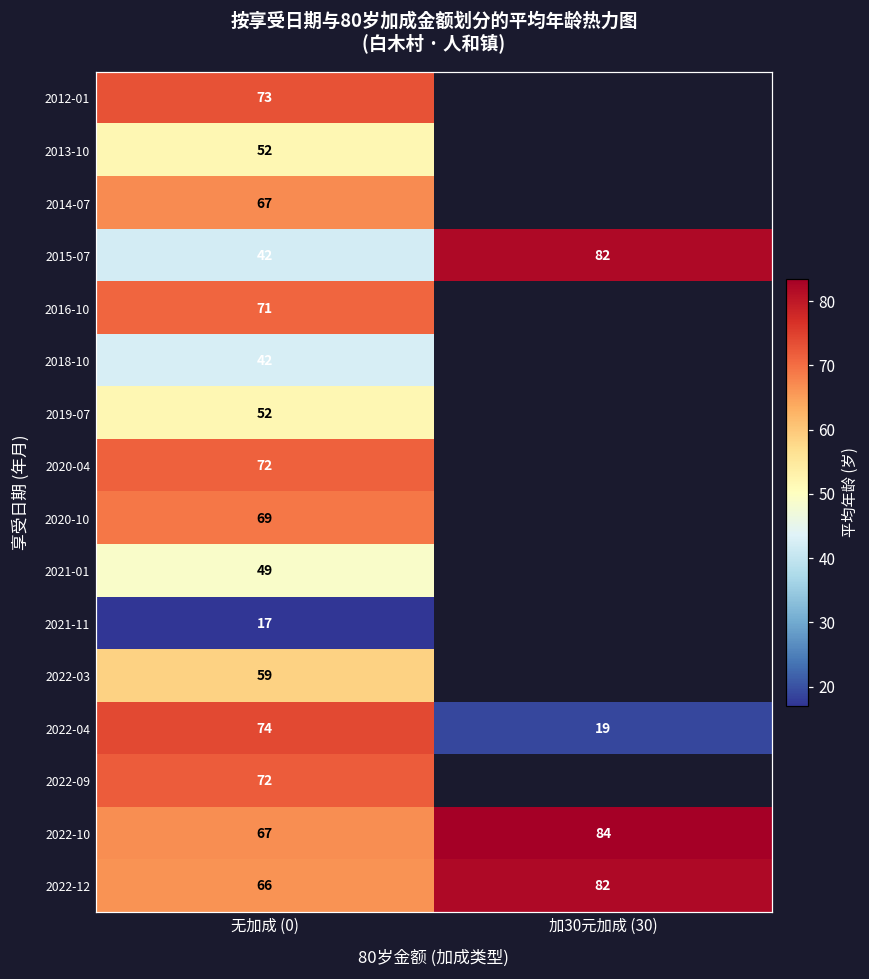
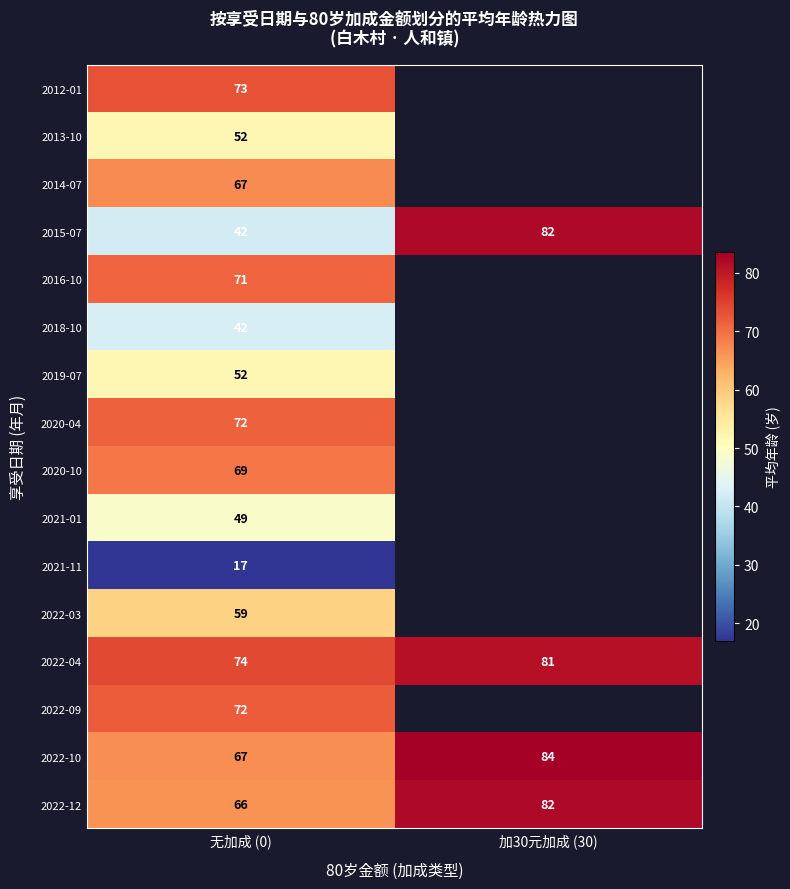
  {
    "2012-01": {
      "无加成 (0)": 73
    },
    "2013-10": {
      "无加成 (0)": 52
    },
    "2014-07": {
      "无加成 (0)": 67
    },
    "2015-07": {
      "加30元加成 (30)": 82
    },
    "2016-10": {
      "无加成 (0)": 71
    },
    "2019-07": {
      "无加成 (0)": 52
    },
    "2020-04": {
      "无加成 (0)": 72
    },
    "2020-10": {
      "无加成 (0)": 69
    },
    "2021-01": {
      "无加成 (0)": 49
    },
    "2021-11": {
      "无加成 (0)": 17
    },
    "2022-03": {
      "无加成 (0)": 59
    },
    "2022-04": {
      "无加成 (0)": 74,
-     "加30元加成 (30)": 19
+     "加30元加成 (30)": 81
    },
    "2022-09": {
      "无加成 (0)": 72
    },
    "2022-10": {
      "无加成 (0)": 67,
      "加30元加成 (30)": 84
    },
    "2022-12": {
      "无加成 (0)": 66,
      "加30元加成 (30)": 82
    }
  }
